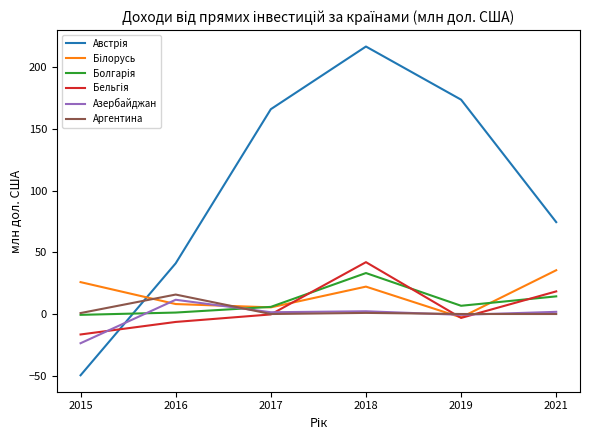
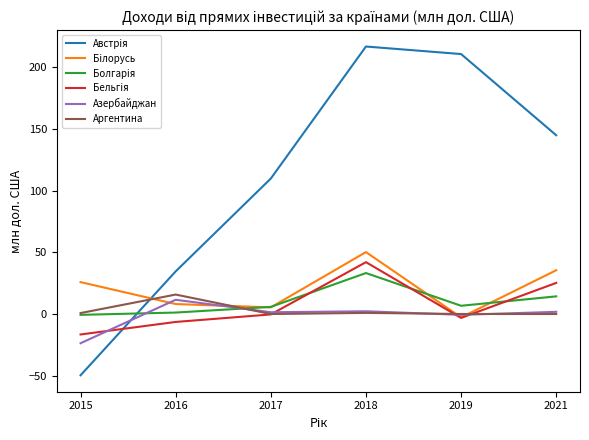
  {
    "Австрія": {
      "2015": -50,
-     "2016": 41,
-     "2017": 166,
+     "2016": 35,
+     "2017": 110,
      "2018": 217,
-     "2019": 174,
-     "2021": 75
+     "2019": 211,
+     "2021": 145
    },
    "Білорусь": {
      "2015": 26,
      "2016": 8,
-     "2018": 22,
+     "2018": 50,
      "2021": 36
    },
    "Болгарія": {
      "2016": 1,
      "2018": 33,
      "2019": 7,
      "2021": 14
    },
    "Бельгія": {
      "2015": -17,
      "2016": -6,
      "2018": 42,
-     "2021": 18
+     "2021": 25
    },
    "Азербайджан": {
      "2015": -24,
      "2016": 12
    },
    "Аргентина": {
      "2016": 16
    }
  }
